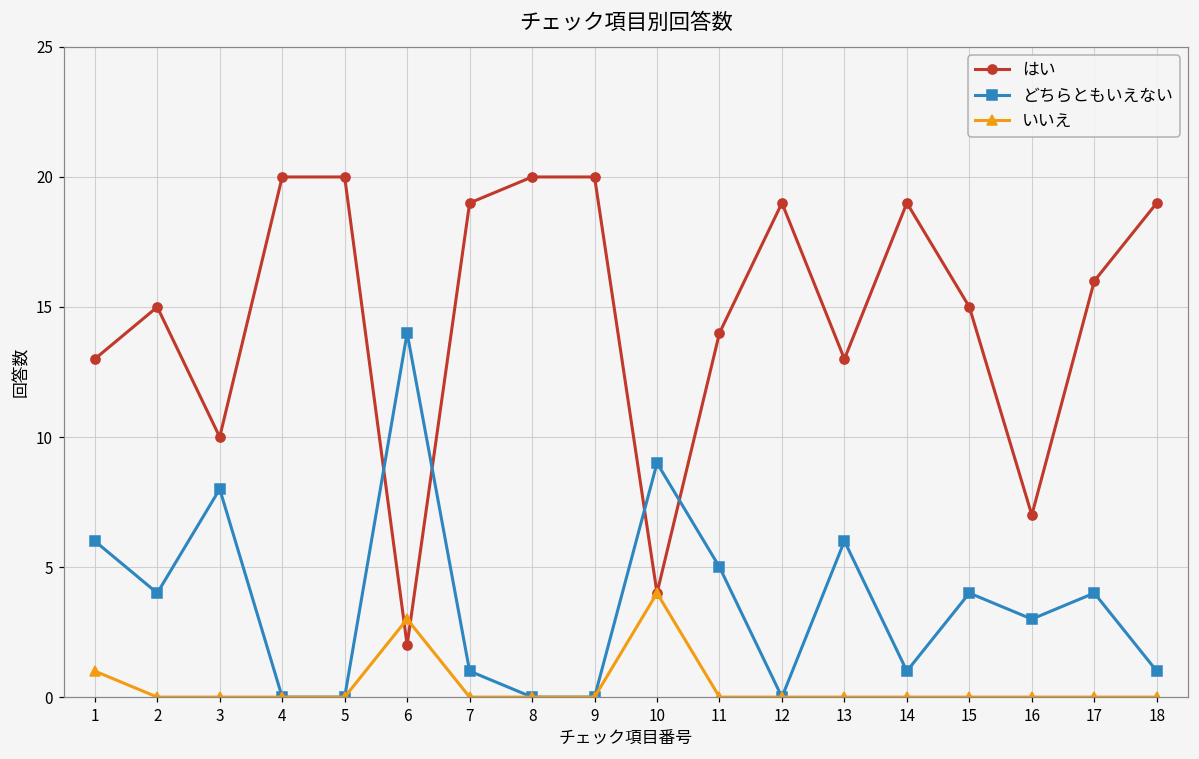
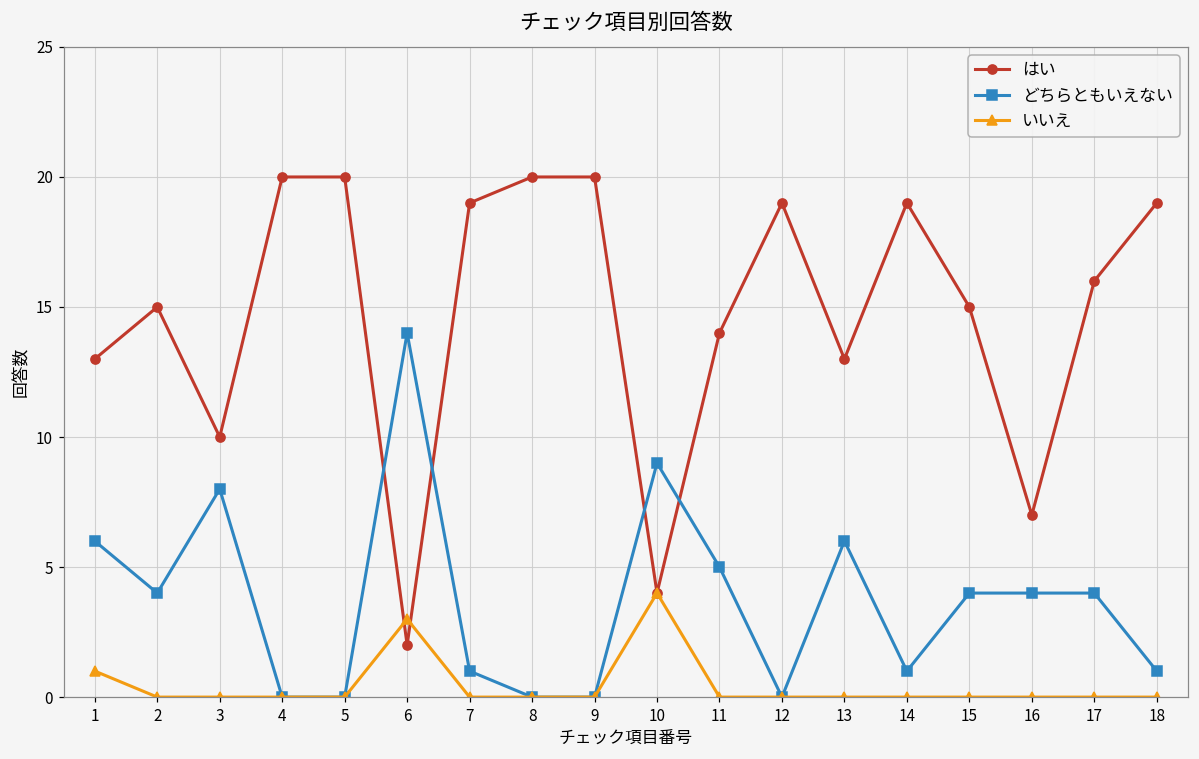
  {
    "はい": {
      "1": 13,
      "2": 15,
      "3": 10,
      "4": 20,
      "5": 20,
      "6": 2,
      "7": 19,
      "8": 20,
      "9": 20,
      "11": 14,
      "12": 19,
      "13": 13,
      "14": 19,
      "15": 15,
      "16": 7,
      "17": 16,
      "18": 19
    },
    "どちらともいえない": {
      "1": 6,
      "2": 4,
      "3": 8,
      "6": 14,
      "7": 1,
      "10": 9,
      "11": 5,
      "13": 6,
      "14": 1,
      "15": 4,
-     "16": 3,
+     "16": 4,
      "17": 4,
      "18": 1
    },
    "いいえ": {
      "1": 1,
      "2": 0,
      "3": 0,
      "6": 3,
      "7": 0,
      "11": 0,
      "13": 0,
      "14": 0,
      "15": 0,
      "16": 0,
      "17": 0,
      "18": 0
    }
  }
